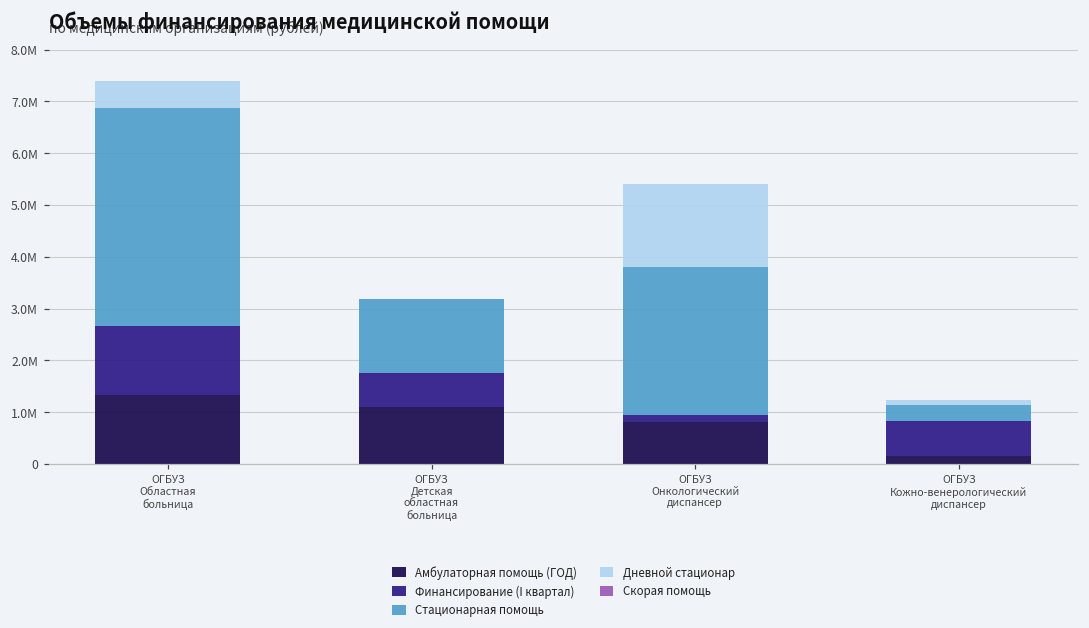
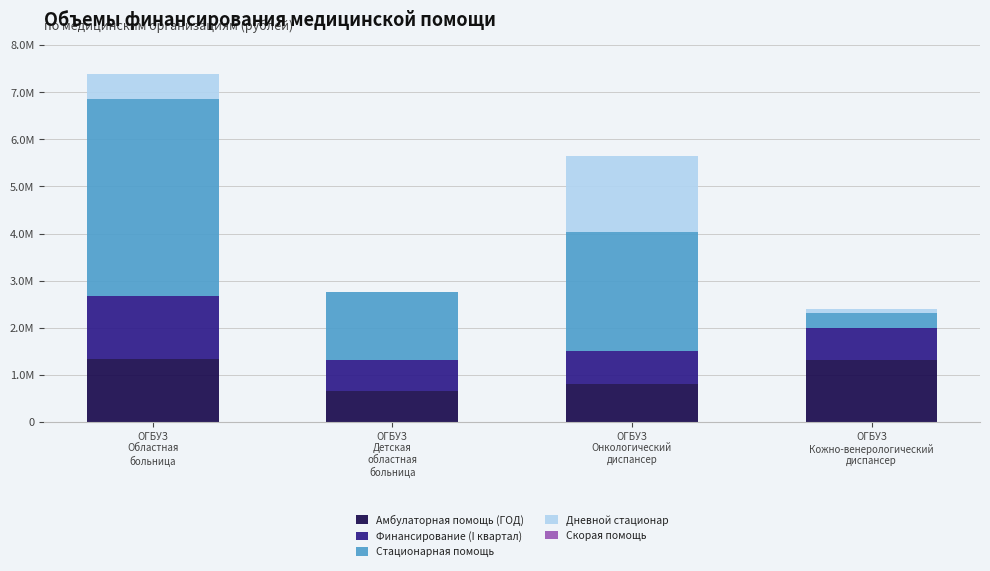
  {
    "Амбулаторная помощь (ГОД)": {
      "ОГБУЗ Областная больница": 1300000,
-     "ОГБУЗ Детская областная больница": 1100000,
+     "ОГБУЗ Детская областная больница": 700000,
      "ОГБУЗ Онкологический диспансер": 800000,
-     "ОГБУЗ Кожно-венерологический диспансер": 100000
+     "ОГБУЗ Кожно-венерологический диспансер": 1300000
    },
    "Финансирование (I квартал)": {
      "ОГБУЗ Областная больница": 1300000,
      "ОГБУЗ Детская областная больница": 700000,
-     "ОГБУЗ Онкологический диспансер": 100000,
+     "ОГБУЗ Онкологический диспансер": 700000,
      "ОГБУЗ Кожно-венерологический диспансер": 700000
    },
    "Стационарная помощь": {
      "ОГБУЗ Областная больница": 4200000,
      "ОГБУЗ Детская областная больница": 1400000,
-     "ОГБУЗ Онкологический диспансер": 2800000,
+     "ОГБУЗ Онкологический диспансер": 2500000,
      "ОГБУЗ Кожно-венерологический диспансер": 300000
    },
    "Скорая помощь": {
      "ОГБУЗ Детская областная больница": 0
    }
  }
